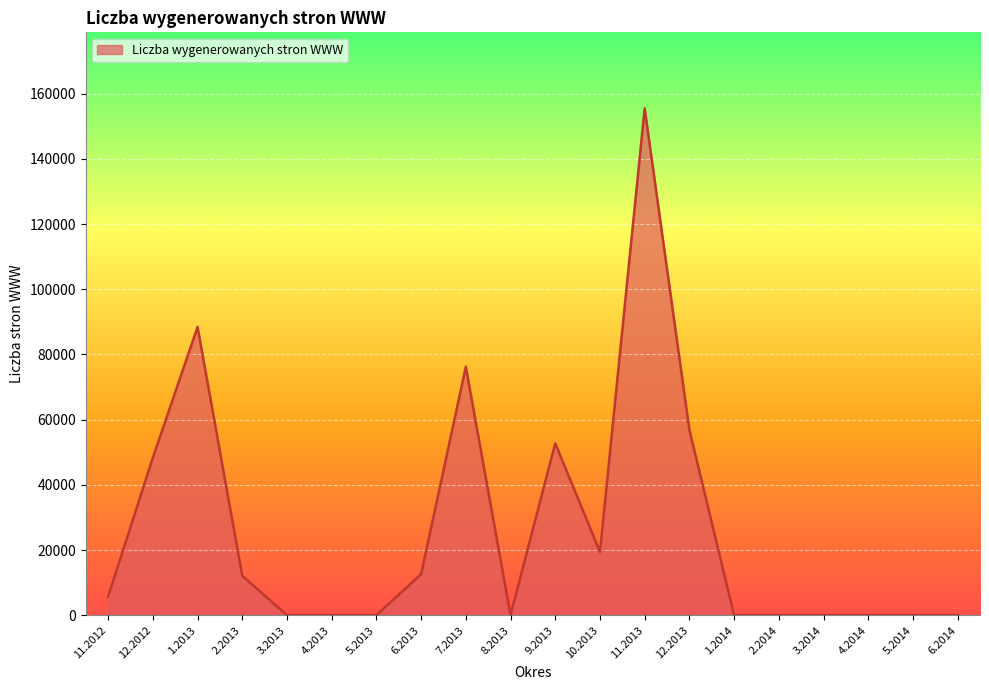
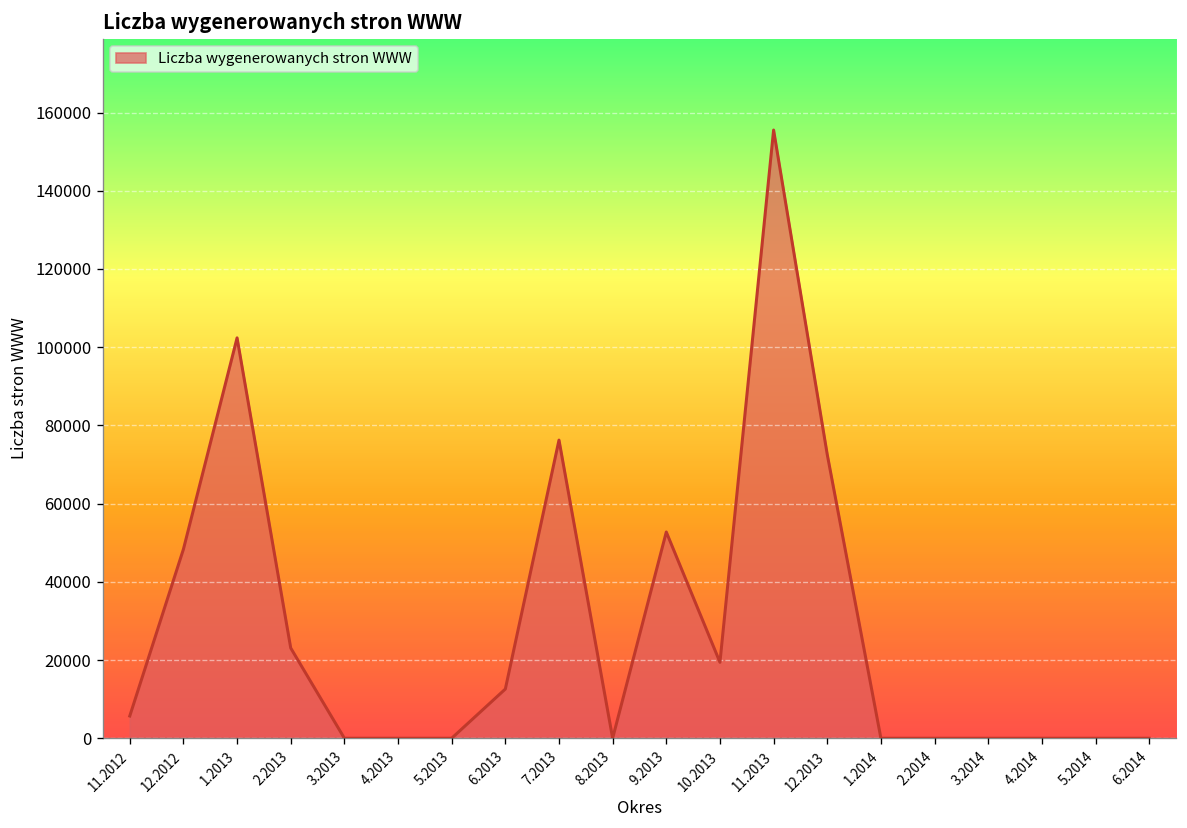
  {
    "11.2012": 6000,
    "12.2012": 48000,
-   "1.2013": 88000,
-   "2.2013": 12000,
+   "1.2013": 102000,
+   "2.2013": 23000,
    "3.2013": 0,
    "4.2013": 0,
    "5.2013": 0,
    "6.2013": 13000,
    "7.2013": 76000,
    "8.2013": 0,
    "9.2013": 53000,
    "10.2013": 19000,
    "11.2013": 156000,
-   "12.2013": 57000,
+   "12.2013": 73000,
    "1.2014": 0,
    "2.2014": 0,
    "3.2014": 0,
    "4.2014": 0,
    "5.2014": 0,
    "6.2014": 0
  }
